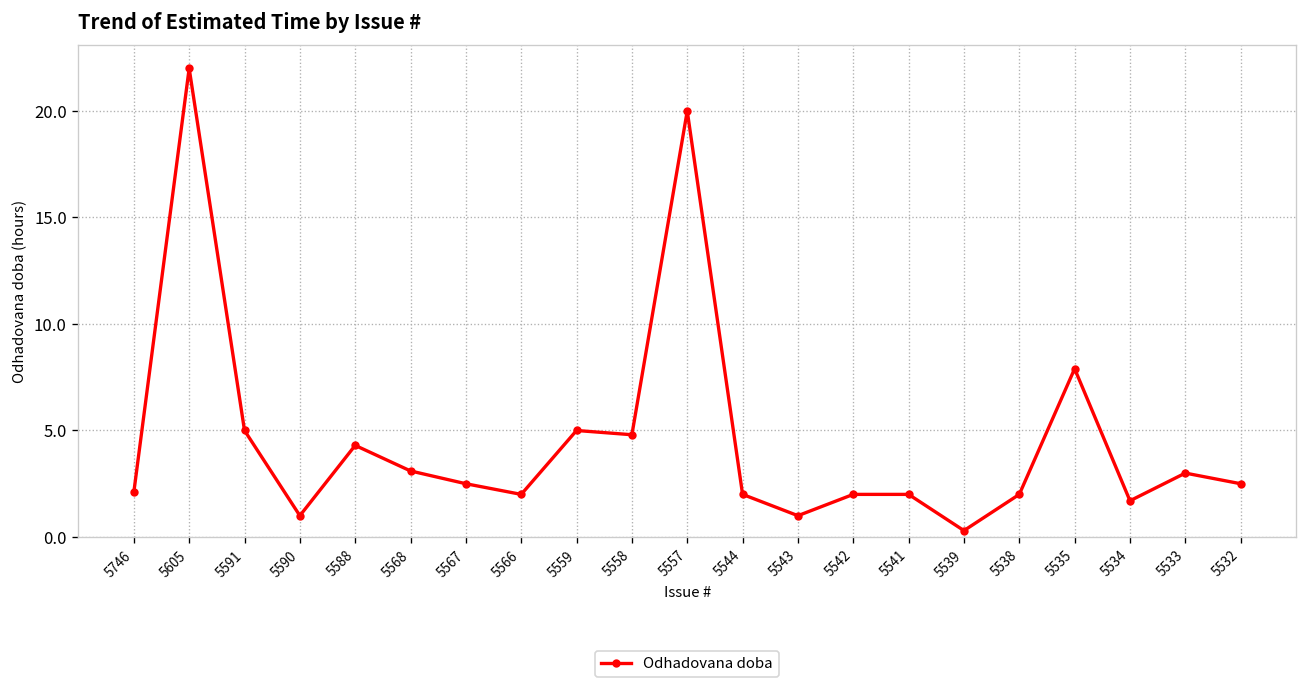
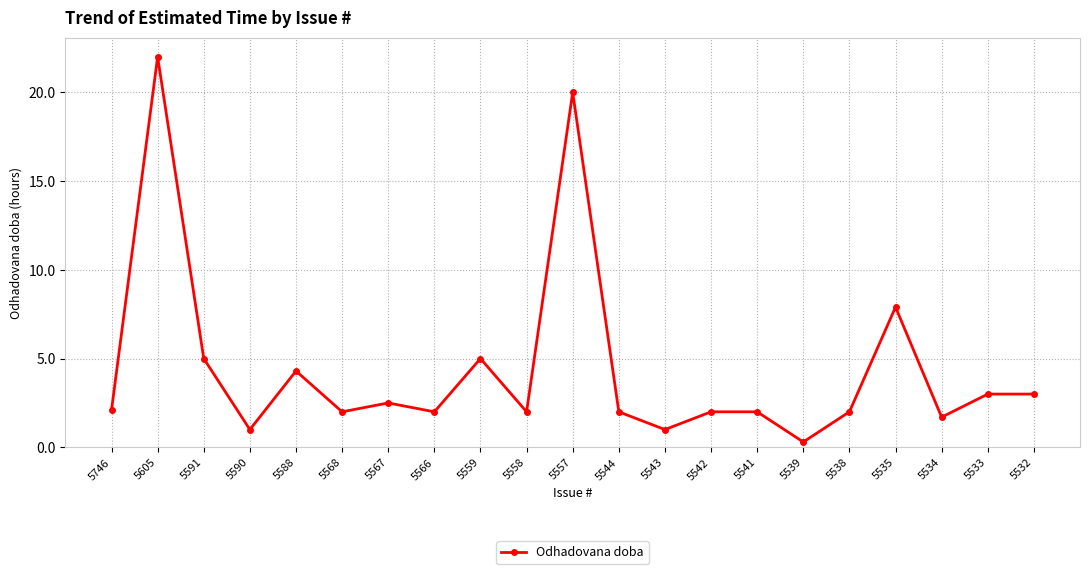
  {
    "5746": 2.1,
    "5605": 22.0,
    "5591": 5.0,
    "5590": 1.0,
    "5588": 4.3,
-   "5568": 3.1,
+   "5568": 2.0,
    "5567": 2.5,
    "5566": 2.0,
    "5559": 5.0,
-   "5558": 4.8,
+   "5558": 2.0,
    "5557": 20.0,
    "5544": 2.0,
    "5543": 1.0,
    "5542": 2.0,
    "5541": 2.0,
    "5539": 0.3,
    "5538": 2.0,
    "5535": 7.9,
    "5534": 1.7,
    "5533": 3.0,
-   "5532": 2.5
+   "5532": 3.0
  }
